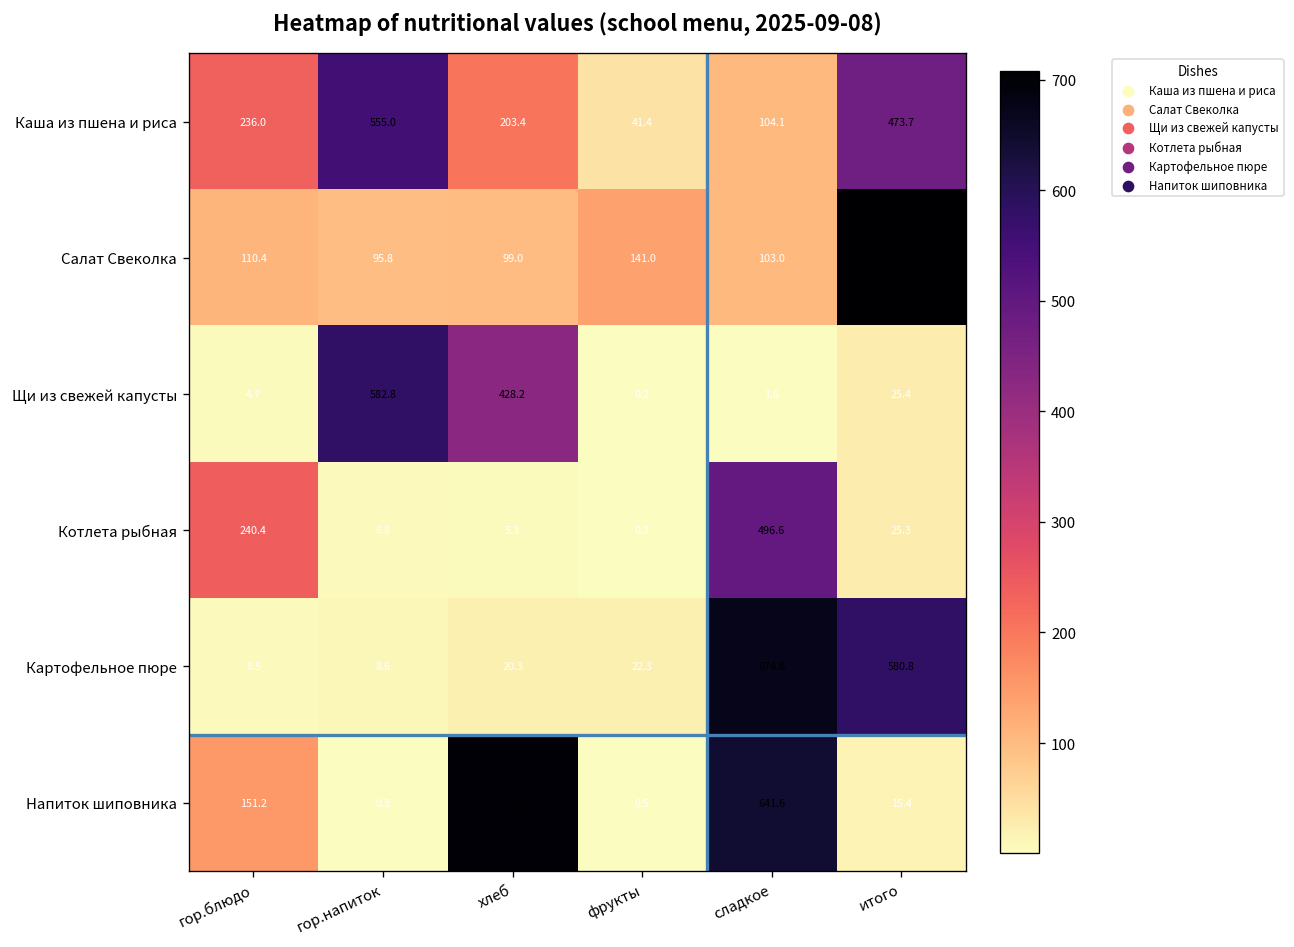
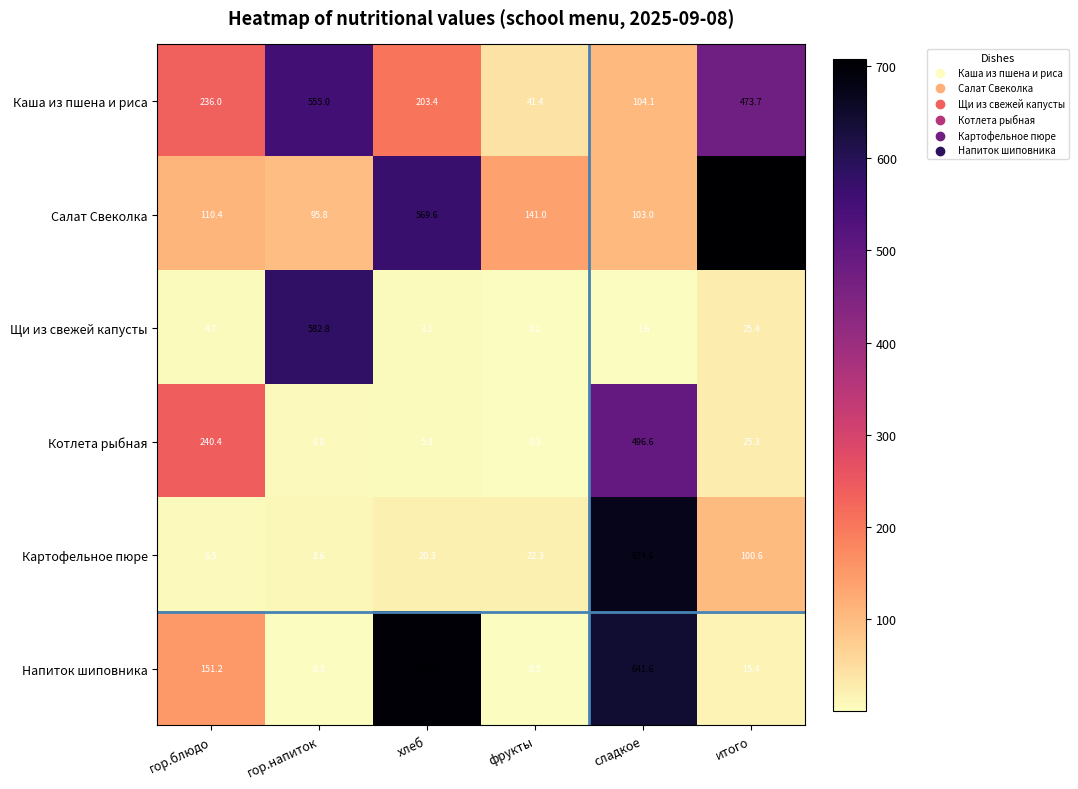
  {
    "Каша из пшена и риса": {
      "гор.блюдо": 236.0,
      "гор.напиток": 555.0,
      "хлеб": 203.4,
      "фрукты": 41.4,
      "сладкое": 104.1,
      "итого": 473.7
    },
    "Салат Свеколка": {
      "гор.блюдо": 110.4,
      "гор.напиток": 95.8,
-     "хлеб": 99.0,
+     "хлеб": 569.6,
      "фрукты": 141.0,
      "сладкое": 103.0
    },
    "Щи из свежей капусты": {
      "гор.блюдо": 4.7,
      "гор.напиток": 582.8,
-     "хлеб": 428.2,
+     "хлеб": 3.1,
      "фрукты": 0.2,
      "сладкое": 1.6,
      "итого": 25.4
    },
    "Котлета рыбная": {
      "гор.блюдо": 240.4,
      "гор.напиток": 6.8,
      "хлеб": 5.3,
      "фрукты": 0.3,
      "сладкое": 496.6,
      "итого": 25.3
    },
    "Картофельное пюре": {
      "гор.блюдо": 6.5,
      "гор.напиток": 8.6,
      "хлеб": 20.3,
      "фрукты": 22.3,
-     "итого": 580.8
+     "итого": 100.6
    },
    "Напиток шиповника": {
      "гор.блюдо": 151.2,
      "гор.напиток": 0.3,
      "фрукты": 0.5,
      "сладкое": 641.6,
      "итого": 15.4
    }
  }
